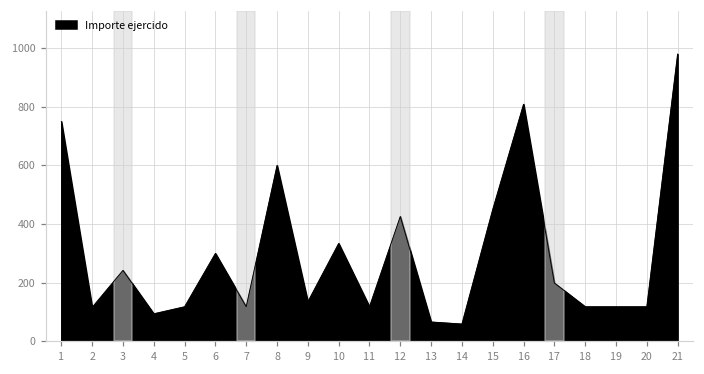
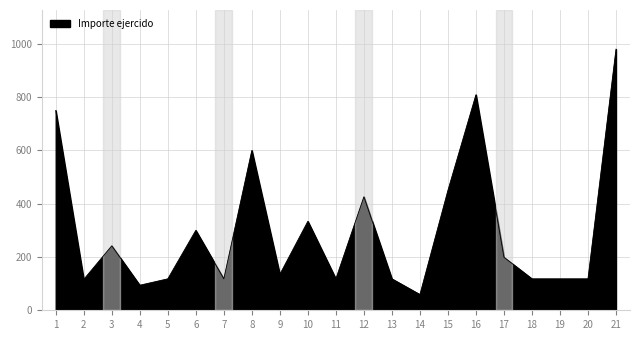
  {
    "1": 750,
    "2": 120,
    "4": 90,
    "5": 120,
    "6": 300,
    "8": 600,
    "9": 140,
    "10": 330,
    "11": 120,
-   "13": 70,
+   "13": 120,
    "14": 60,
    "15": 450,
    "16": 810,
    "18": 120,
    "19": 120,
    "20": 120,
    "21": 980
  }
